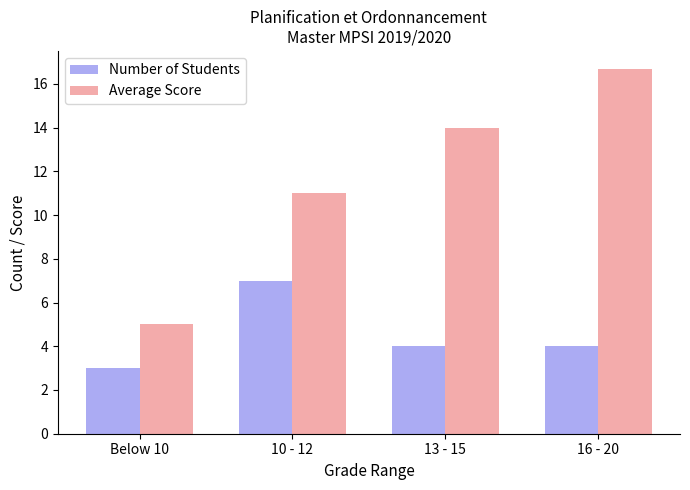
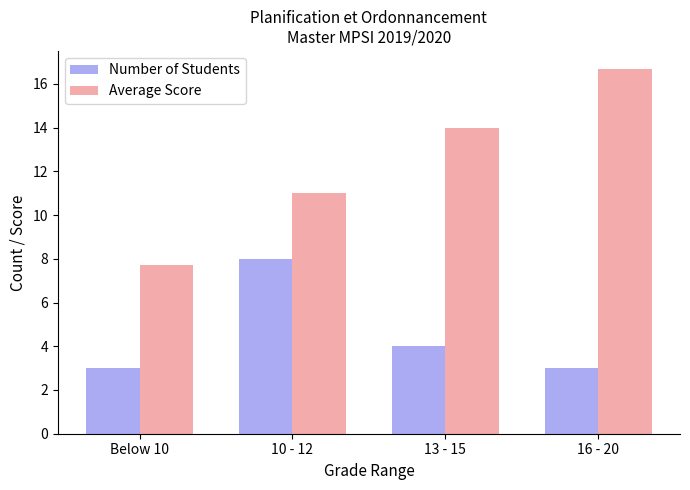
  {
    "Number of Students": {
      "Below 10": 3,
-     "10 - 12": 7,
+     "10 - 12": 8,
      "13 - 15": 4,
-     "16 - 20": 4
+     "16 - 20": 3
    },
    "Average Score": {
-     "Below 10": 5.0,
+     "Below 10": 7.7,
      "10 - 12": 11.0,
      "13 - 15": 14.0,
      "16 - 20": 16.7
    }
  }
